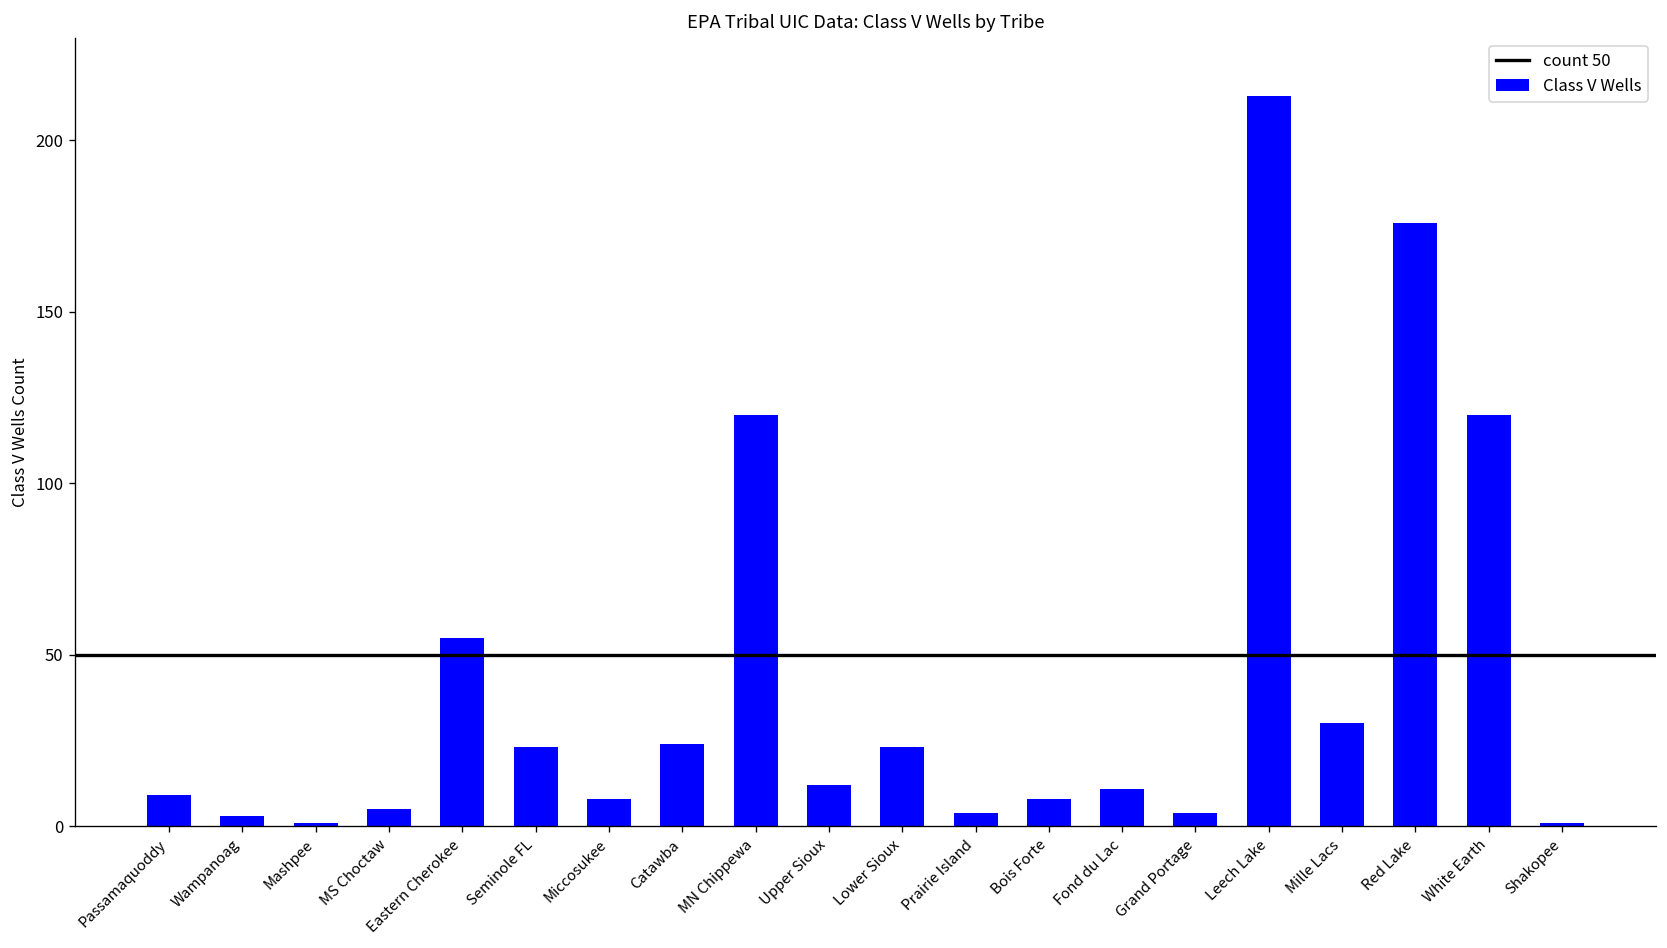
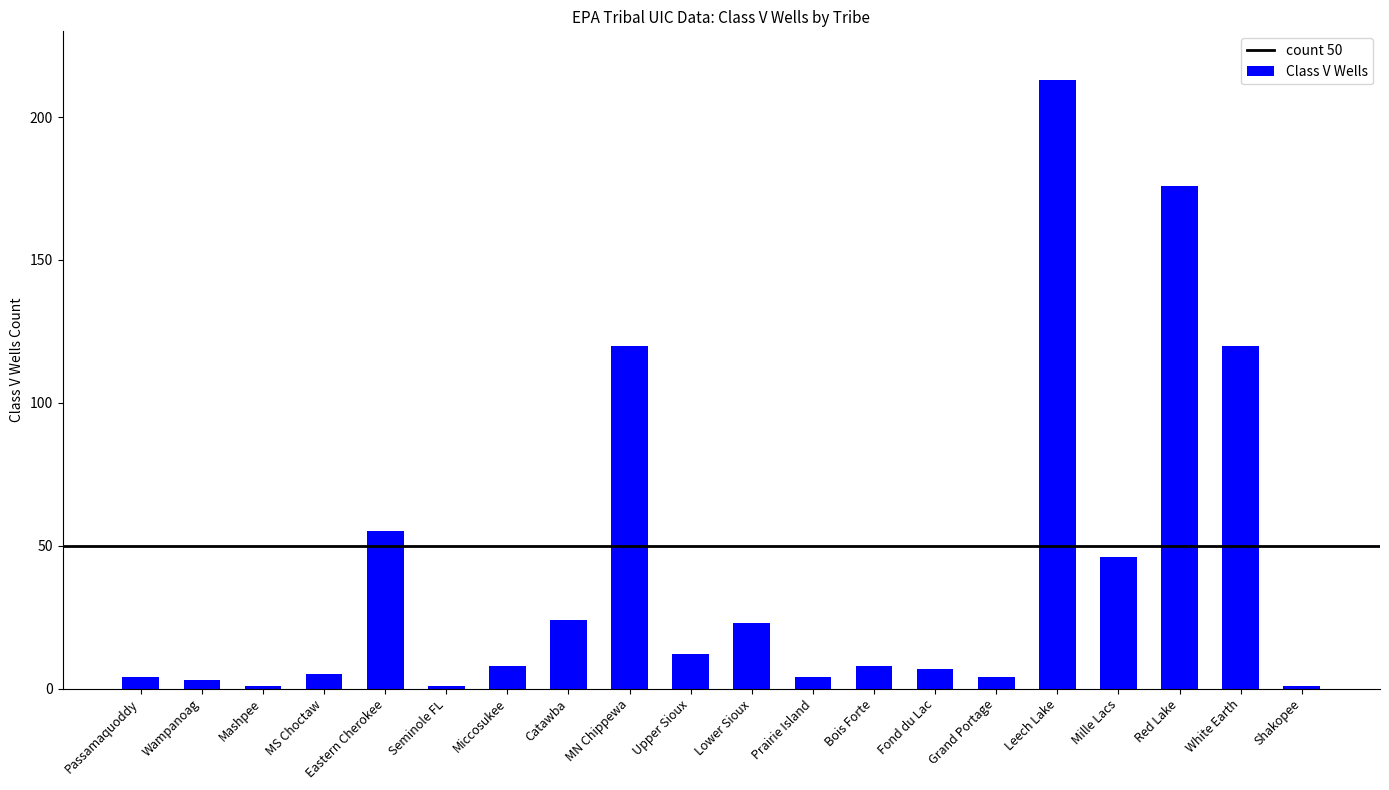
  {
-   "Passamaquoddy": 9,
+   "Passamaquoddy": 4,
    "Wampanoag": 3,
    "Mashpee": 1,
    "MS Choctaw": 5,
    "Eastern Cherokee": 55,
-   "Seminole FL": 23,
+   "Seminole FL": 1,
    "Miccosukee": 8,
    "Catawba": 24,
    "MN Chippewa": 120,
    "Upper Sioux": 12,
    "Lower Sioux": 23,
    "Prairie Island": 4,
    "Bois Forte": 8,
-   "Fond du Lac": 11,
+   "Fond du Lac": 7,
    "Grand Portage": 4,
    "Leech Lake": 213,
-   "Mille Lacs": 30,
+   "Mille Lacs": 46,
    "Red Lake": 176,
    "White Earth": 120,
    "Shakopee": 1
  }
